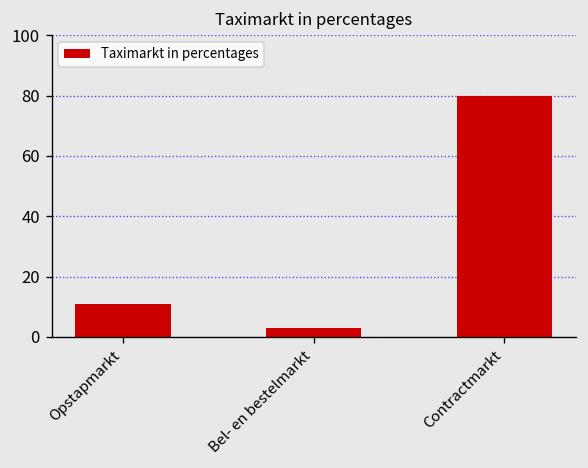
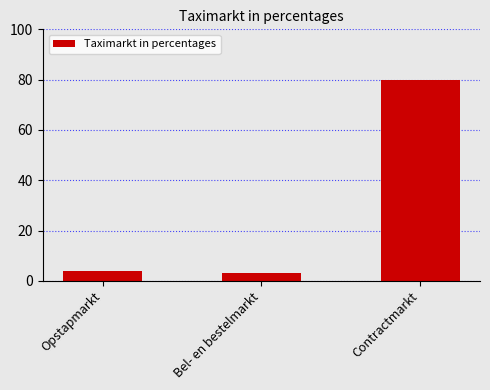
  {
-   "Opstapmarkt": 11,
+   "Opstapmarkt": 4,
    "Bel- en bestelmarkt": 3,
    "Contractmarkt": 80
  }
